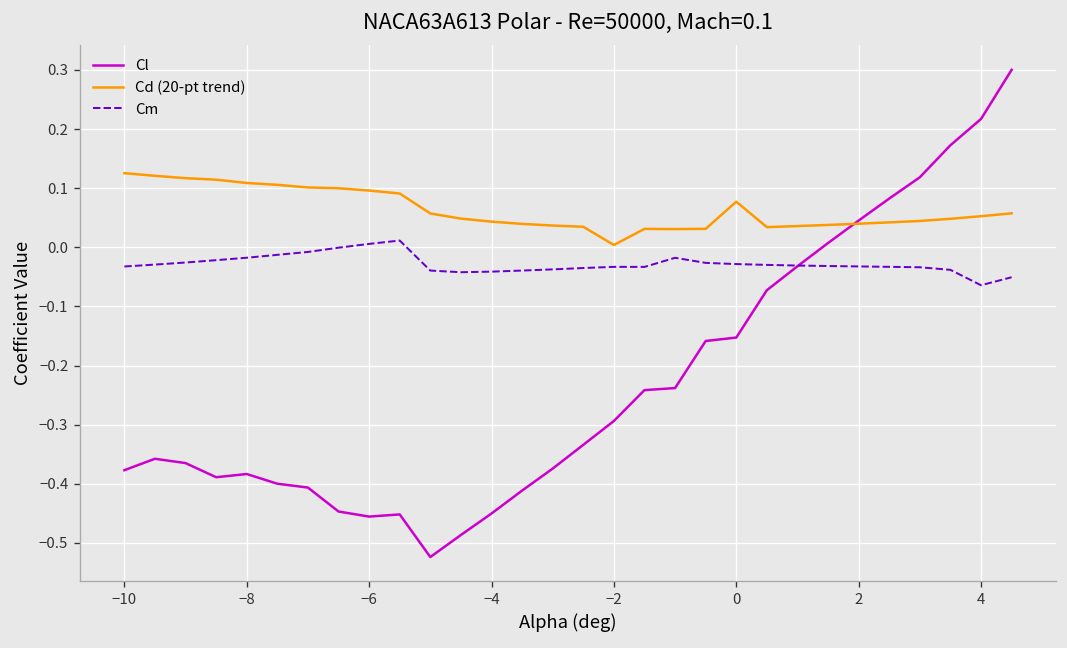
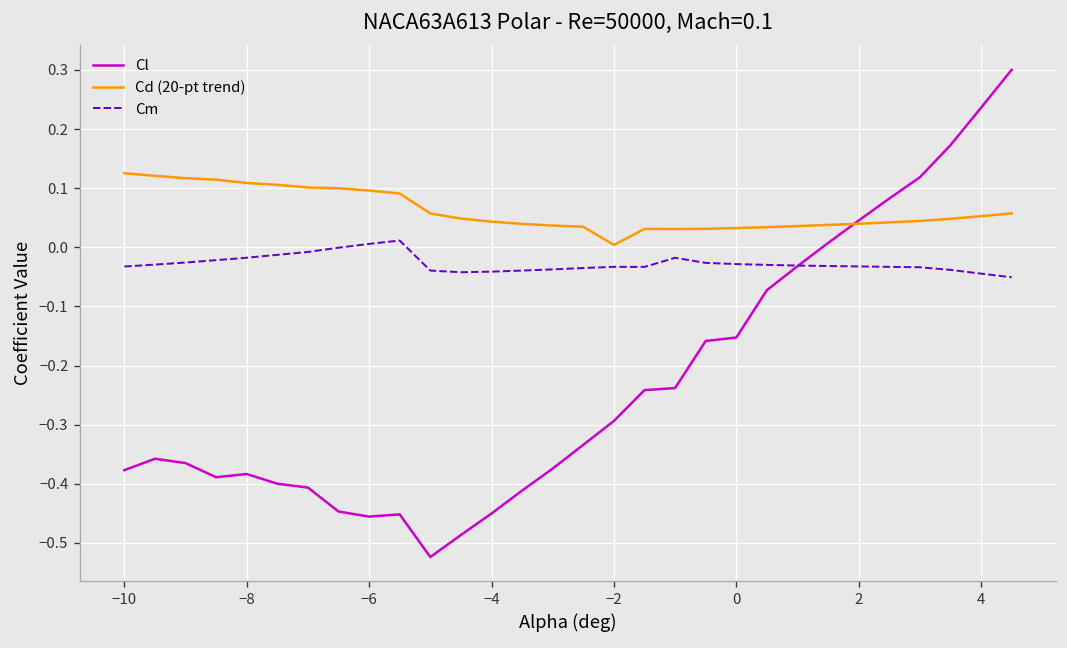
  {
    "Cl": {
      "−10": -0.38,
      "−8": -0.38,
      "−6": -0.46,
      "−4": -0.45,
      "−2": -0.29,
      "0": -0.15,
      "2": 0.05,
-     "4": 0.22
+     "4": 0.24
    },
    "Cd (20-pt trend)": {
      "−10": 0.13,
      "−8": 0.11,
      "−6": 0.10,
      "−4": 0.04,
      "−2": 0.00,
-     "0": 0.08,
+     "0": 0.03,
      "2": 0.04,
      "4": 0.05
    },
    "Cm": {
      "−10": -0.03,
      "−8": -0.02,
      "−6": 0.01,
      "−4": -0.04,
      "−2": -0.03,
      "0": -0.03,
      "2": -0.03,
-     "4": -0.06
+     "4": -0.04
    }
  }
